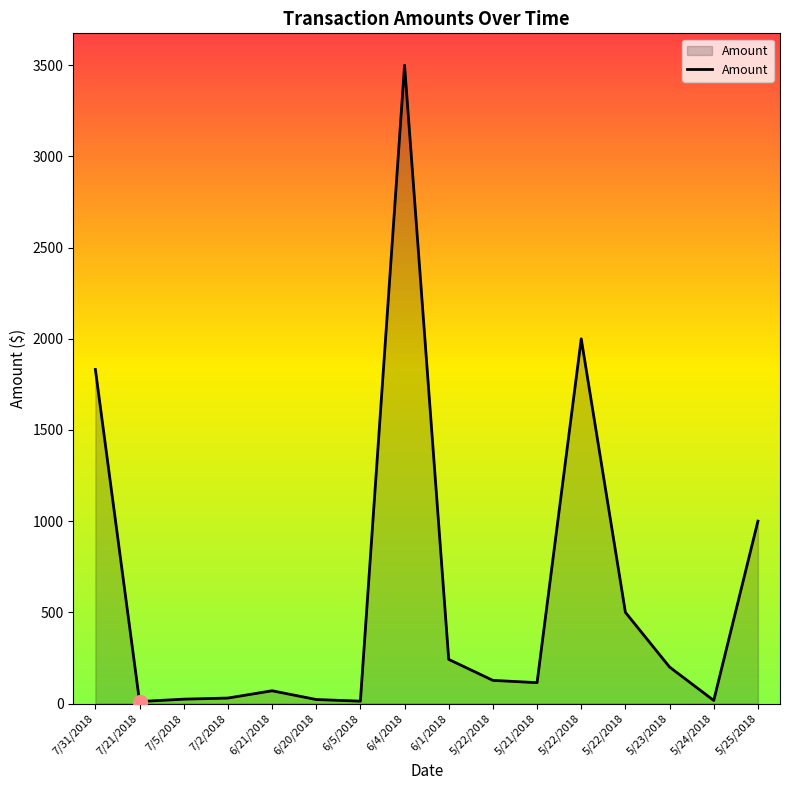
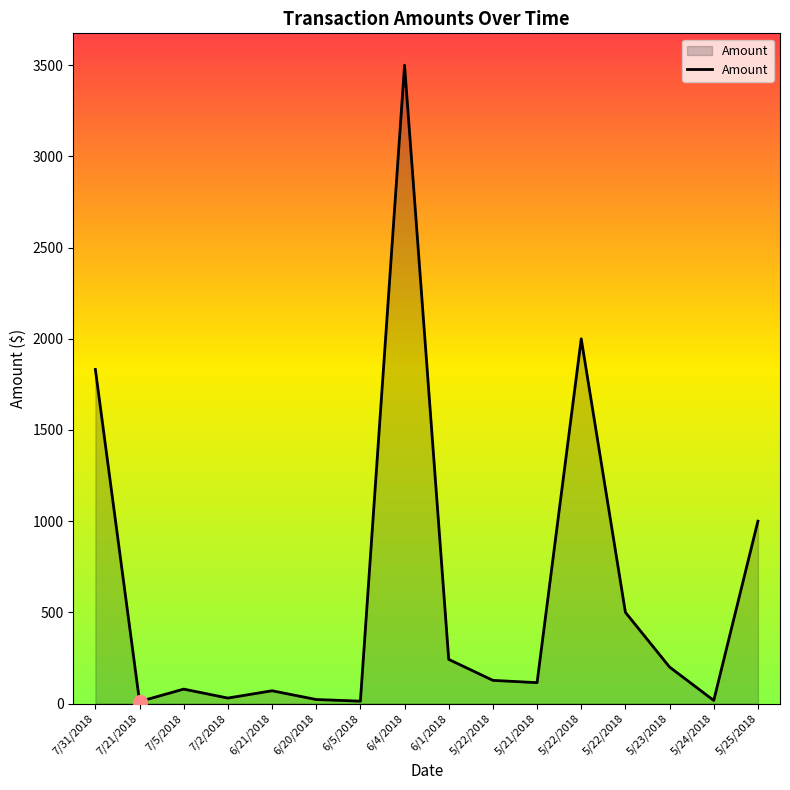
  {
    "Amount": {
      "7/31/2018": 1830,
-     "7/5/2018": 20,
+     "7/5/2018": 80,
      "7/2/2018": 30,
      "6/21/2018": 70,
      "6/20/2018": 20,
      "6/5/2018": 10,
      "6/4/2018": 3500,
      "6/1/2018": 240,
      "5/21/2018": 110,
      "5/23/2018": 200,
      "5/24/2018": 20,
      "5/25/2018": 1000
    }
  }
